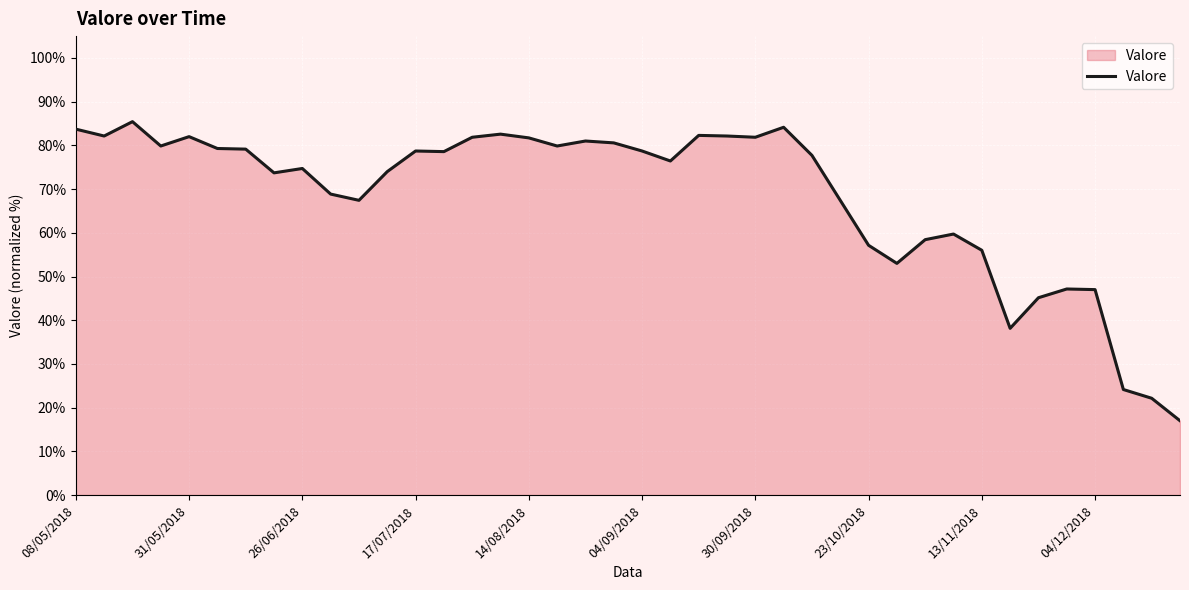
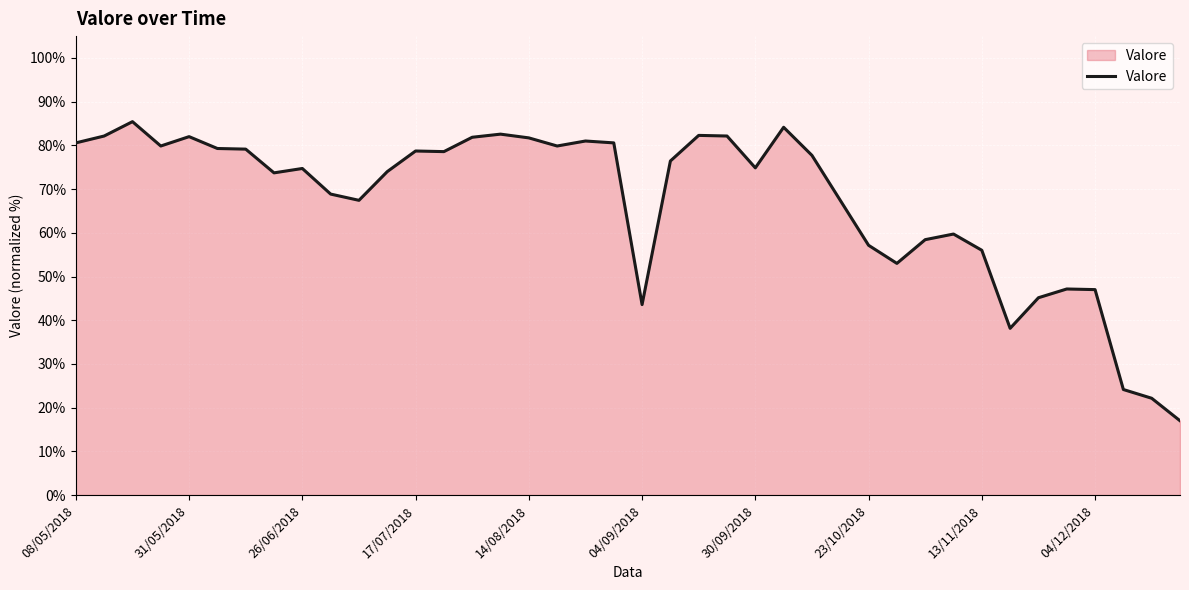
  {
-   "08/05/2018": "84%",
+   "08/05/2018": "81%",
    "31/05/2018": "82%",
    "26/06/2018": "75%",
    "17/07/2018": "79%",
    "14/08/2018": "82%",
-   "04/09/2018": "79%",
-   "30/09/2018": "82%",
+   "04/09/2018": "44%",
+   "30/09/2018": "75%",
    "23/10/2018": "57%",
    "13/11/2018": "56%",
    "04/12/2018": "47%"
  }
